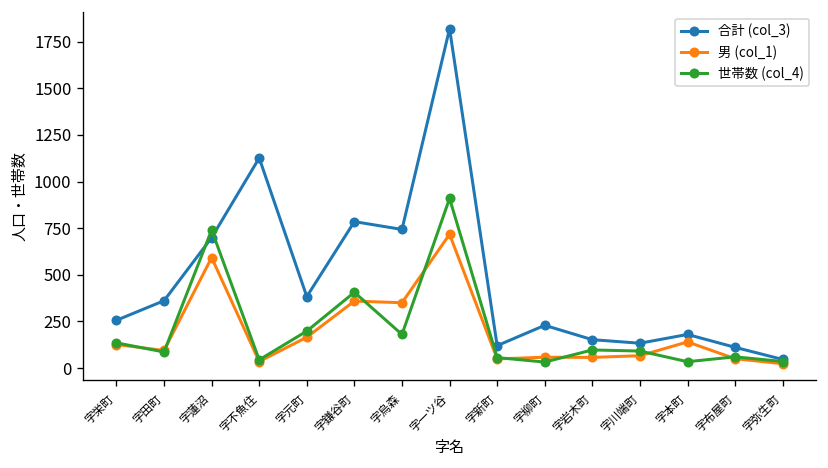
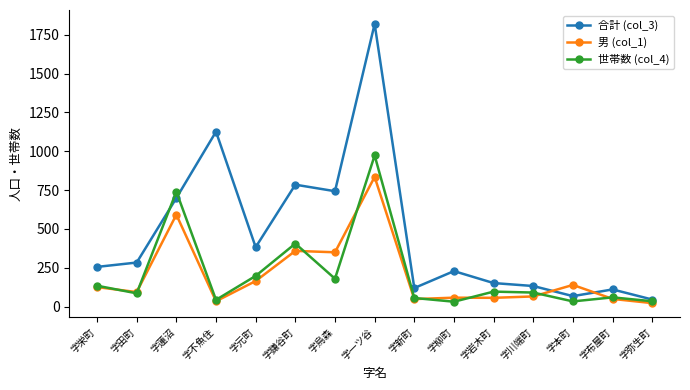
  {
    "合計 (col_3)": {
      "字栄町": 260,
-     "字田町": 360,
+     "字田町": 280,
      "字蓮沼": 700,
      "字不魚住": 1130,
      "字元町": 380,
      "字鎌谷町": 790,
      "字烏森": 740,
      "字一ツ谷": 1820,
      "字新町": 120,
      "字柳町": 230,
      "字岩木町": 150,
      "字川端町": 130,
-     "字本町": 180,
+     "字本町": 70,
      "字布屋町": 110
    },
    "男 (col_1)": {
      "字蓮沼": 590,
      "字元町": 170,
      "字鎌谷町": 360,
      "字烏森": 350,
-     "字一ツ谷": 720,
+     "字一ツ谷": 840,
      "字柳町": 60,
      "字岩木町": 60,
      "字川端町": 70,
      "字本町": 140
    },
    "世帯数 (col_4)": {
      "字蓮沼": 740,
      "字元町": 200,
      "字鎌谷町": 410,
      "字烏森": 180,
-     "字一ツ谷": 910,
+     "字一ツ谷": 970,
      "字柳町": 30,
      "字岩木町": 100,
      "字川端町": 90,
      "字本町": 30
    }
  }
